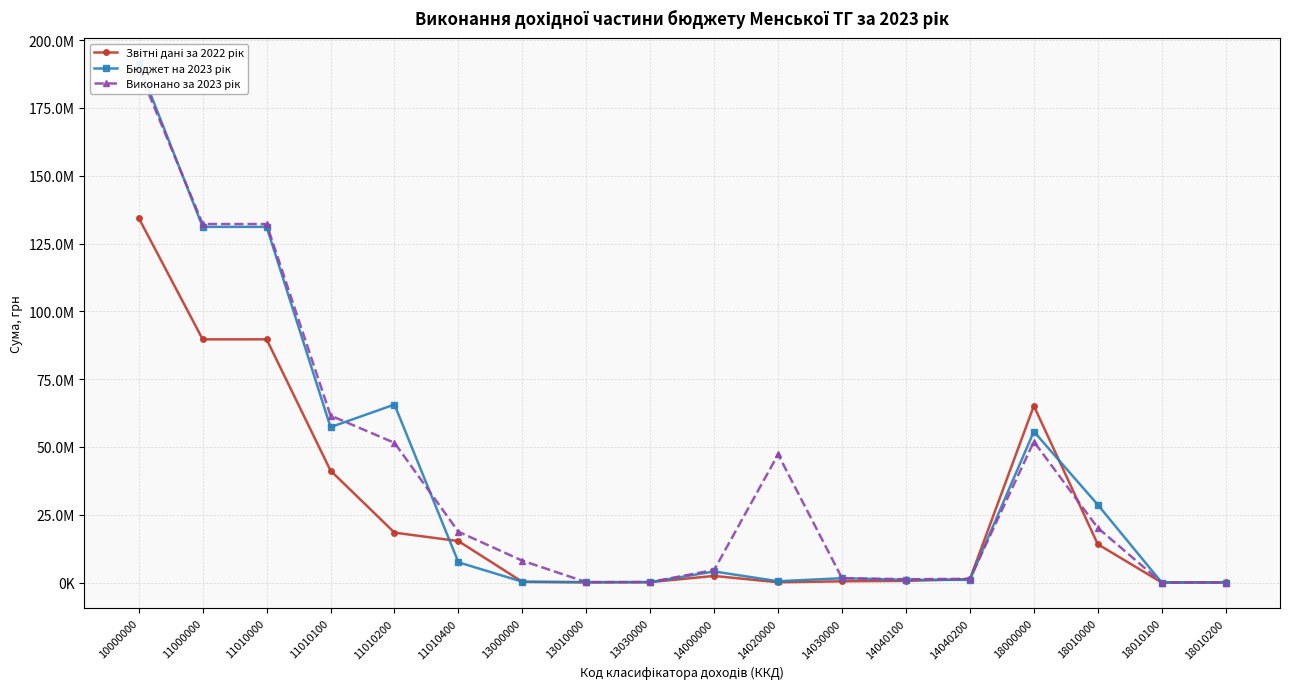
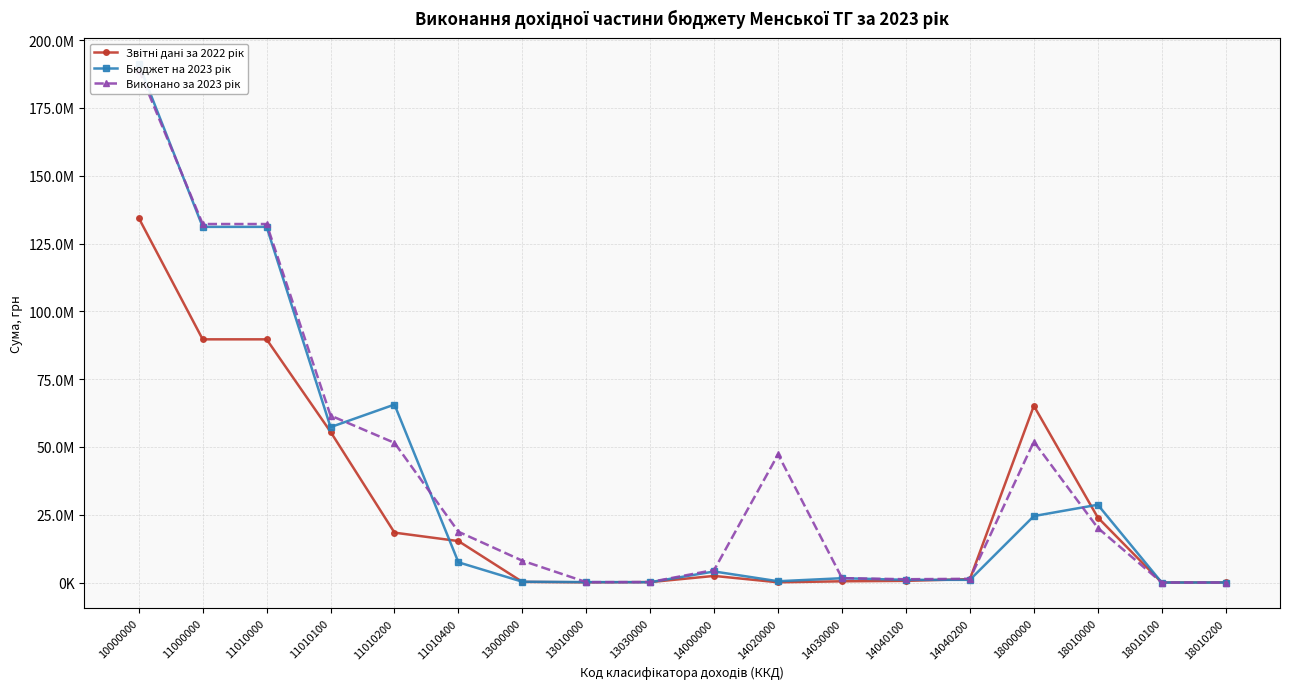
  {
    "Звітні дані за 2022 рік": {
      "10000000": 134000000,
      "11000000": 90000000,
      "11010000": 90000000,
-     "11010100": 41000000,
+     "11010100": 56000000,
      "11010200": 18000000,
      "11010400": 15000000,
      "14000000": 2000000,
      "14030000": 0,
      "18000000": 65000000,
-     "18010000": 14000000
+     "18010000": 24000000
    },
    "Бюджет на 2023 рік": {
      "11000000": 131000000,
      "11010000": 131000000,
      "11010100": 57000000,
      "11010200": 66000000,
      "11010400": 7000000,
-     "18000000": 56000000,
+     "18000000": 25000000,
      "18010000": 29000000
    },
    "Виконано за 2023 рік": {
      "11000000": 132000000,
      "11010000": 132000000,
      "11010100": 62000000,
      "11010200": 52000000,
      "11010400": 19000000,
      "13000000": 8000000,
      "14020000": 47000000,
      "18000000": 52000000,
      "18010000": 20000000
    }
  }
